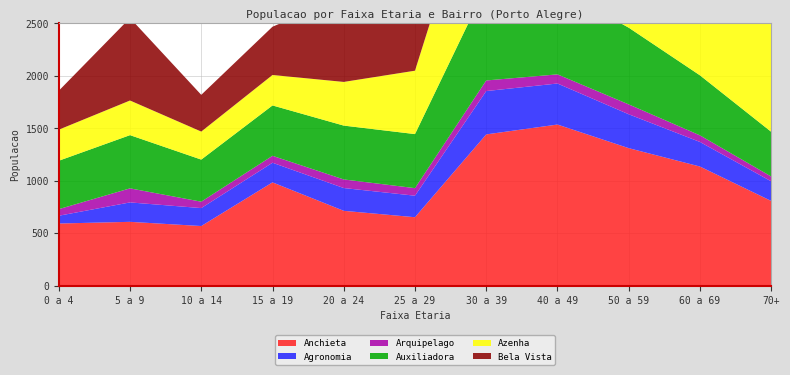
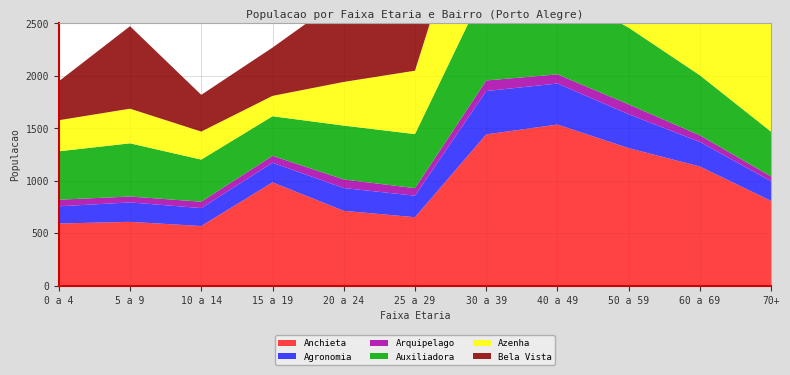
  {
    "Anchieta": {
      "0 a 4": 590,
      "5 a 9": 610,
      "10 a 14": 570,
      "15 a 19": 980,
      "20 a 24": 710,
      "25 a 29": 650,
      "30 a 39": 1440,
      "40 a 49": 1530,
      "50 a 59": 1310,
      "60 a 69": 1130,
      "70+": 810
    },
    "Agronomia": {
-     "0 a 4": 70,
+     "0 a 4": 160,
      "5 a 9": 190,
      "10 a 14": 170,
      "15 a 19": 190,
      "20 a 24": 220,
      "25 a 29": 210,
      "30 a 39": 410,
      "40 a 49": 390,
      "50 a 59": 320,
      "60 a 69": 230,
      "70+": 190
    },
    "Arquipelago": {
      "0 a 4": 60,
-     "5 a 9": 130,
+     "5 a 9": 60,
      "10 a 14": 60,
      "15 a 19": 70,
      "20 a 24": 80,
      "25 a 29": 70,
      "30 a 39": 100,
      "40 a 49": 90,
      "50 a 59": 90,
      "60 a 69": 60,
      "70+": 50
    },
    "Auxiliadora": {
      "0 a 4": 460,
      "5 a 9": 510,
      "10 a 14": 400,
-     "15 a 19": 480,
+     "15 a 19": 380,
      "20 a 24": 510,
      "25 a 29": 520,
      "50 a 59": 730,
      "60 a 69": 570,
      "70+": 430
    },
    "Azenha": {
      "0 a 4": 300,
      "5 a 9": 330,
      "10 a 14": 270,
-     "15 a 19": 290,
+     "15 a 19": 190,
      "20 a 24": 420,
      "25 a 29": 600
    },
    "Bela Vista": {
      "0 a 4": 370,
      "10 a 14": 350,
      "15 a 19": 460
    }
  }
